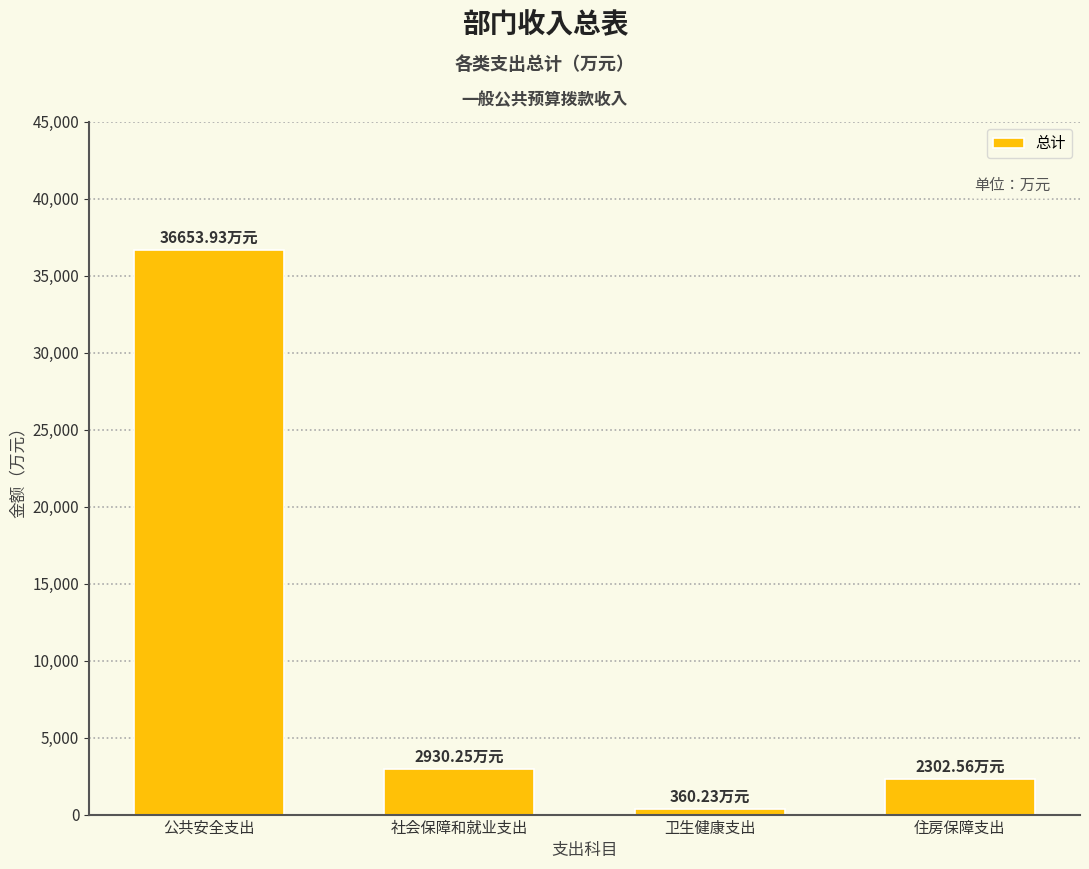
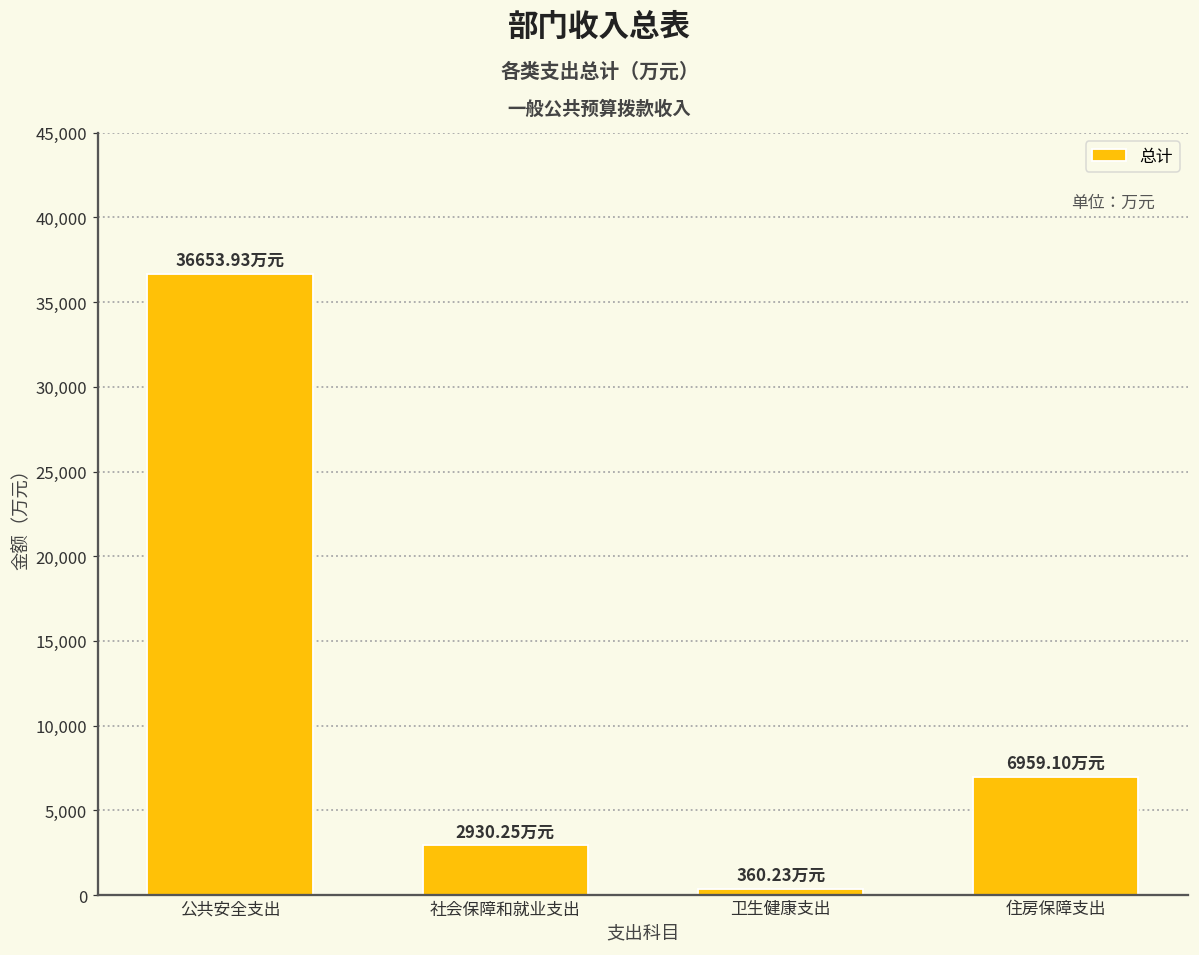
  {
    "公共安全支出": 36653.93,
    "社会保障和就业支出": 2930.25,
    "卫生健康支出": 360.23,
-   "住房保障支出": 2302.56
+   "住房保障支出": 6959.10
  }
